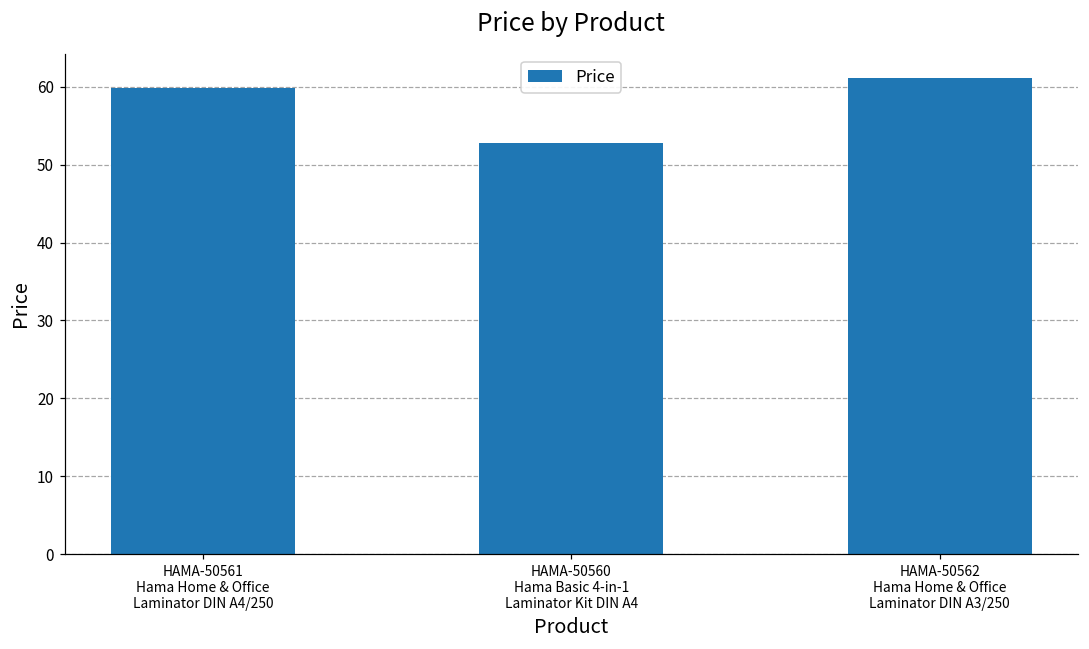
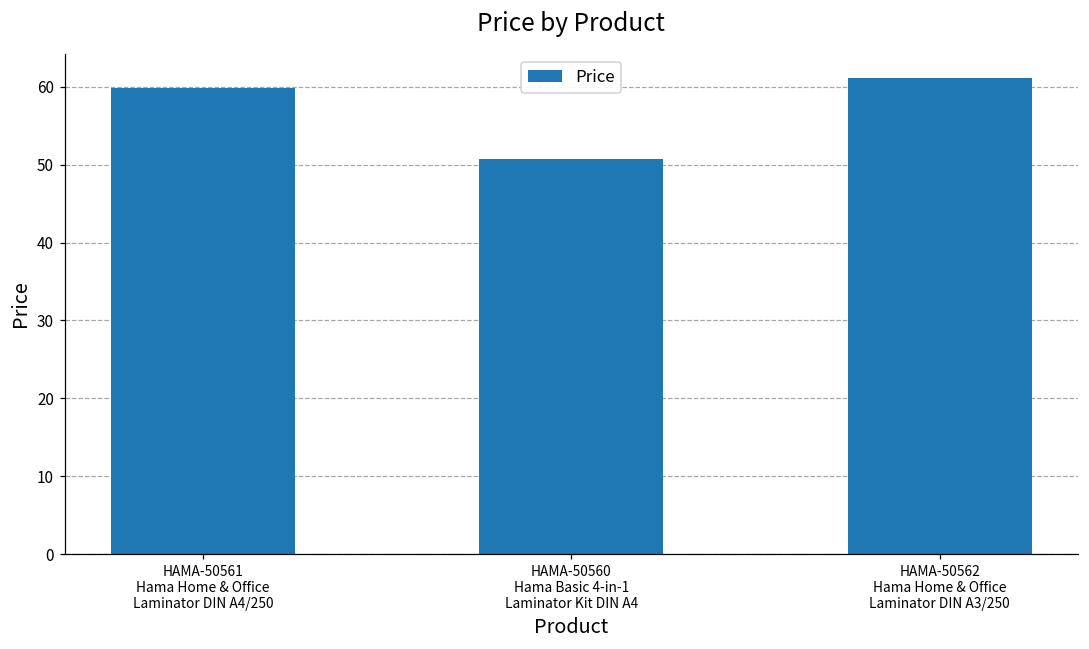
  {
    "HAMA-50561 Hama Home & Office Laminator DIN A4/250": 60,
-   "HAMA-50560 Hama Basic 4-in-1 Laminator Kit DIN A4": 53,
+   "HAMA-50560 Hama Basic 4-in-1 Laminator Kit DIN A4": 51,
    "HAMA-50562 Hama Home & Office Laminator DIN A3/250": 61
  }
